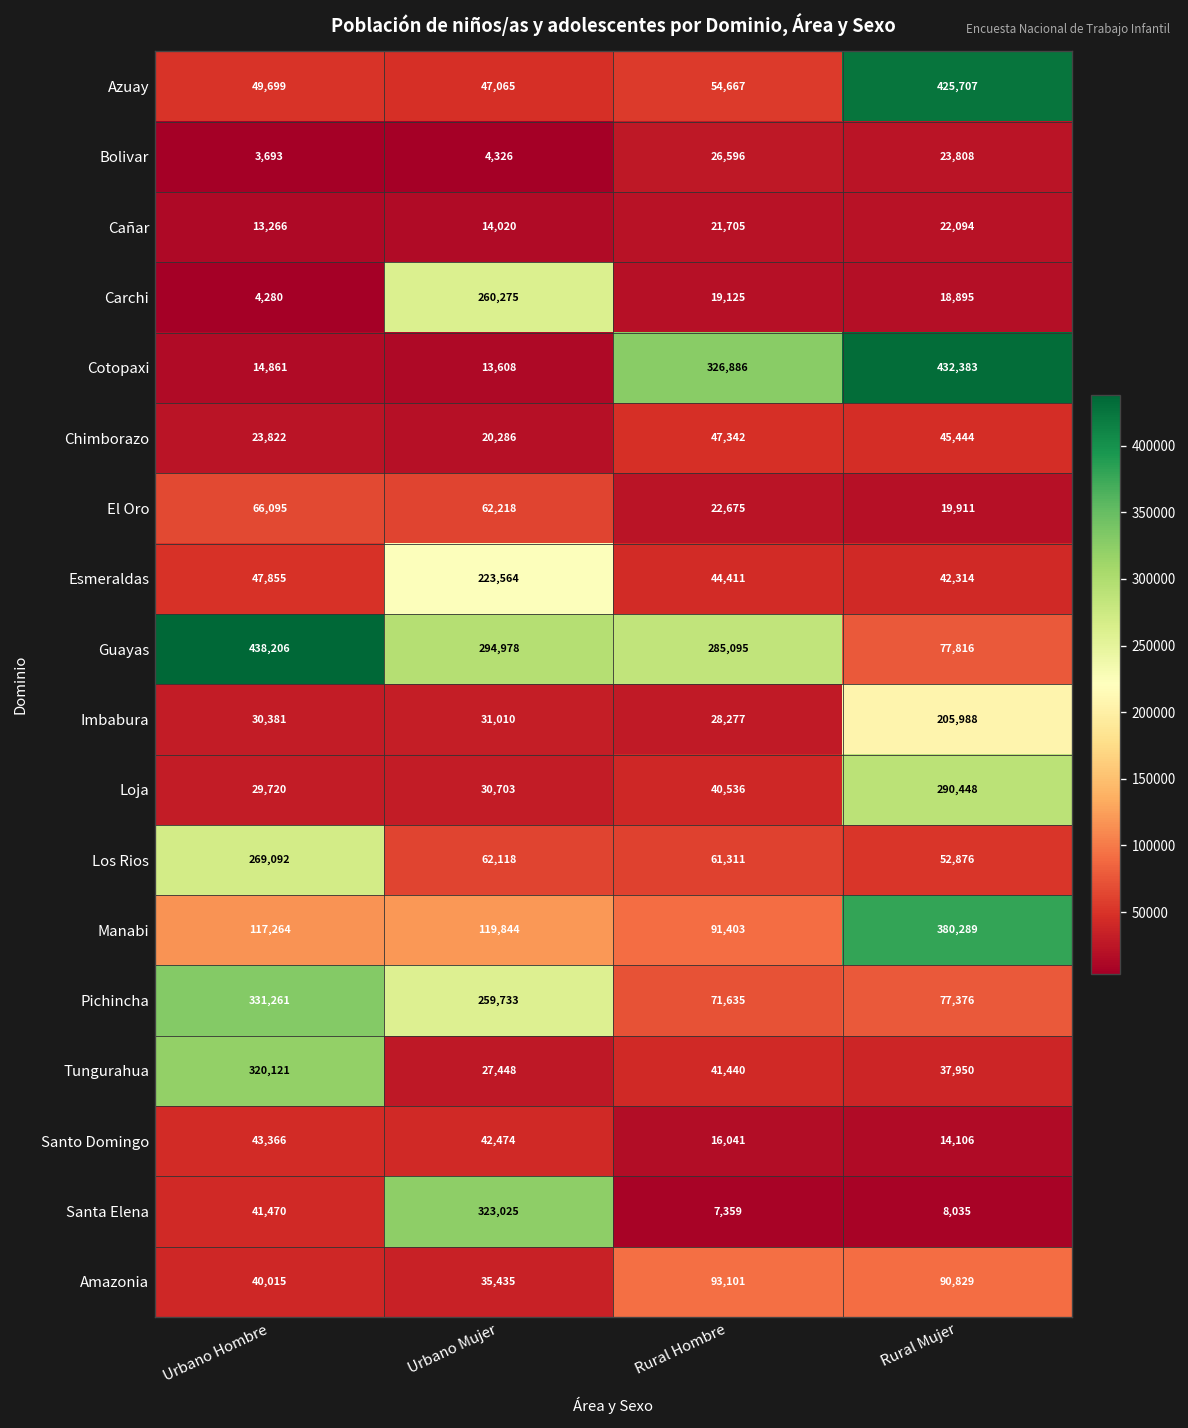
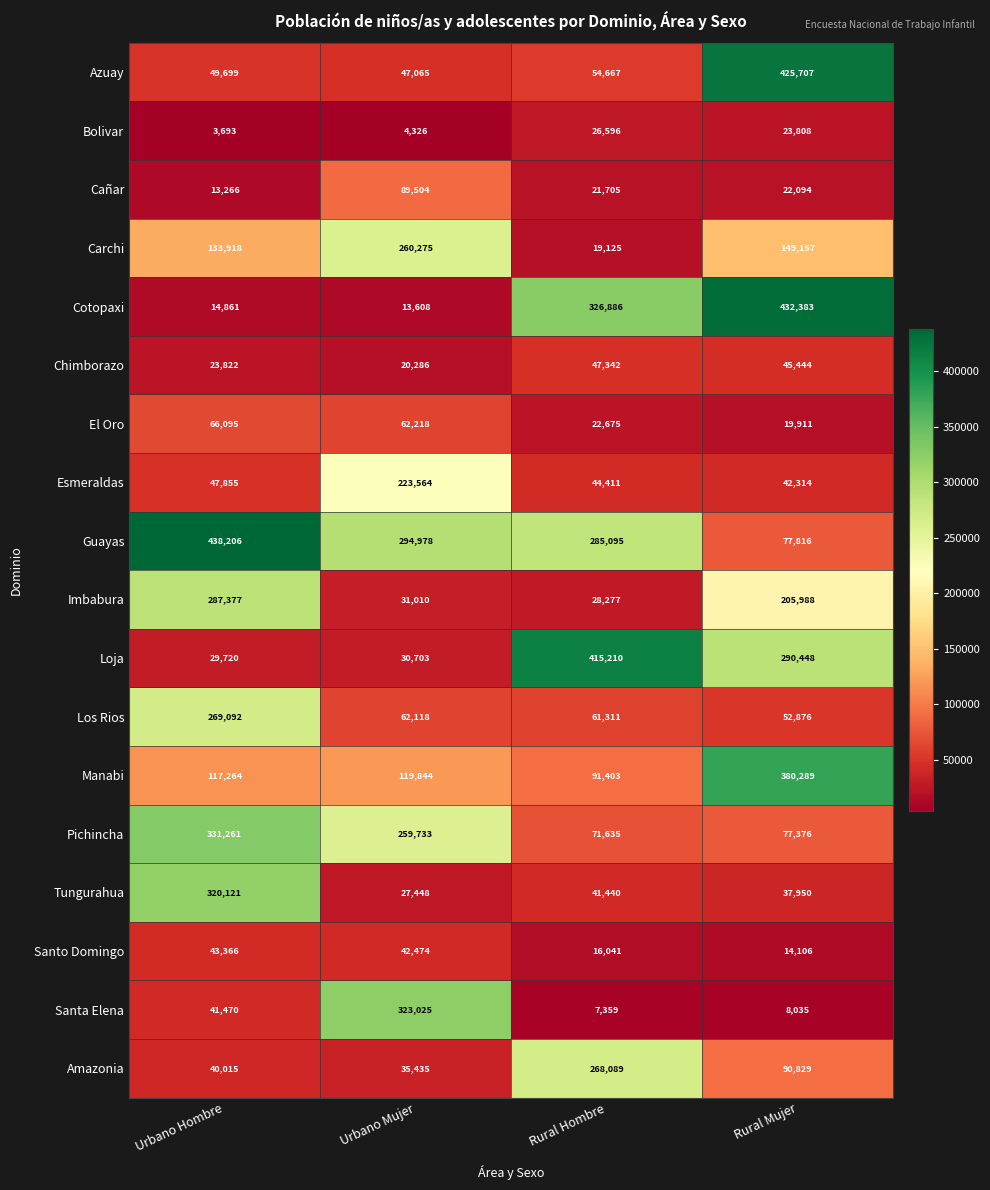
  {
    "Azuay": {
      "Urbano Hombre": "49,699",
      "Urbano Mujer": "47,065",
      "Rural Hombre": "54,667",
      "Rural Mujer": "425,707"
    },
    "Bolivar": {
      "Urbano Hombre": "3,693",
      "Urbano Mujer": "4,326",
      "Rural Hombre": "26,596",
      "Rural Mujer": "23,808"
    },
    "Cañar": {
      "Urbano Hombre": "13,266",
-     "Urbano Mujer": "14,020",
+     "Urbano Mujer": "89,504",
      "Rural Hombre": "21,705",
      "Rural Mujer": "22,094"
    },
    "Carchi": {
-     "Urbano Hombre": "4,280",
+     "Urbano Hombre": "133,918",
      "Urbano Mujer": "260,275",
      "Rural Hombre": "19,125",
-     "Rural Mujer": "18,895"
+     "Rural Mujer": "149,157"
    },
    "Cotopaxi": {
      "Urbano Hombre": "14,861",
      "Urbano Mujer": "13,608",
      "Rural Hombre": "326,886",
      "Rural Mujer": "432,383"
    },
    "Chimborazo": {
      "Urbano Hombre": "23,822",
      "Urbano Mujer": "20,286",
      "Rural Hombre": "47,342",
      "Rural Mujer": "45,444"
    },
    "El Oro": {
      "Urbano Hombre": "66,095",
      "Urbano Mujer": "62,218",
      "Rural Hombre": "22,675",
      "Rural Mujer": "19,911"
    },
    "Esmeraldas": {
      "Urbano Hombre": "47,855",
      "Urbano Mujer": "223,564",
      "Rural Hombre": "44,411",
      "Rural Mujer": "42,314"
    },
    "Guayas": {
      "Urbano Hombre": "438,206",
      "Urbano Mujer": "294,978",
      "Rural Hombre": "285,095",
      "Rural Mujer": "77,816"
    },
    "Imbabura": {
-     "Urbano Hombre": "30,381",
+     "Urbano Hombre": "287,377",
      "Urbano Mujer": "31,010",
      "Rural Hombre": "28,277",
      "Rural Mujer": "205,988"
    },
    "Loja": {
      "Urbano Hombre": "29,720",
      "Urbano Mujer": "30,703",
-     "Rural Hombre": "40,536",
+     "Rural Hombre": "415,210",
      "Rural Mujer": "290,448"
    },
    "Los Rios": {
      "Urbano Hombre": "269,092",
      "Urbano Mujer": "62,118",
      "Rural Hombre": "61,311",
      "Rural Mujer": "52,876"
    },
    "Manabi": {
      "Urbano Hombre": "117,264",
      "Urbano Mujer": "119,844",
      "Rural Hombre": "91,403",
      "Rural Mujer": "380,289"
    },
    "Pichincha": {
      "Urbano Hombre": "331,261",
      "Urbano Mujer": "259,733",
      "Rural Hombre": "71,635",
      "Rural Mujer": "77,376"
    },
    "Tungurahua": {
      "Urbano Hombre": "320,121",
      "Urbano Mujer": "27,448",
      "Rural Hombre": "41,440",
      "Rural Mujer": "37,950"
    },
    "Santo Domingo": {
      "Urbano Hombre": "43,366",
      "Urbano Mujer": "42,474",
      "Rural Hombre": "16,041",
      "Rural Mujer": "14,106"
    },
    "Santa Elena": {
      "Urbano Hombre": "41,470",
      "Urbano Mujer": "323,025",
      "Rural Hombre": "7,359",
      "Rural Mujer": "8,035"
    },
    "Amazonia": {
      "Urbano Hombre": "40,015",
      "Urbano Mujer": "35,435",
-     "Rural Hombre": "93,101",
+     "Rural Hombre": "268,089",
      "Rural Mujer": "90,829"
    }
  }
